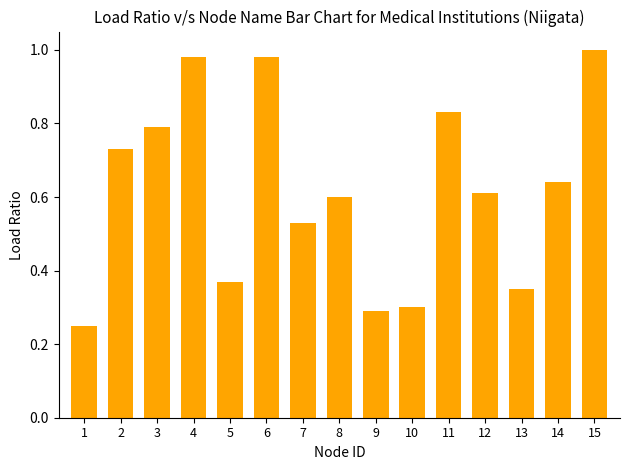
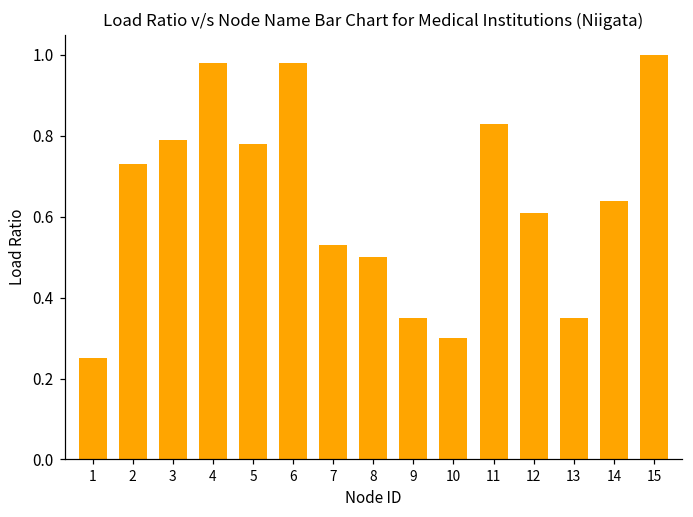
  {
    "1": 0.25,
    "2": 0.73,
    "3": 0.79,
    "4": 0.98,
-   "5": 0.37,
+   "5": 0.78,
    "6": 0.98,
    "7": 0.53,
-   "8": 0.6,
-   "9": 0.29,
+   "8": 0.5,
+   "9": 0.35,
    "10": 0.30,
    "11": 0.83,
    "12": 0.61,
    "13": 0.35,
    "14": 0.64,
    "15": 1.00
  }
